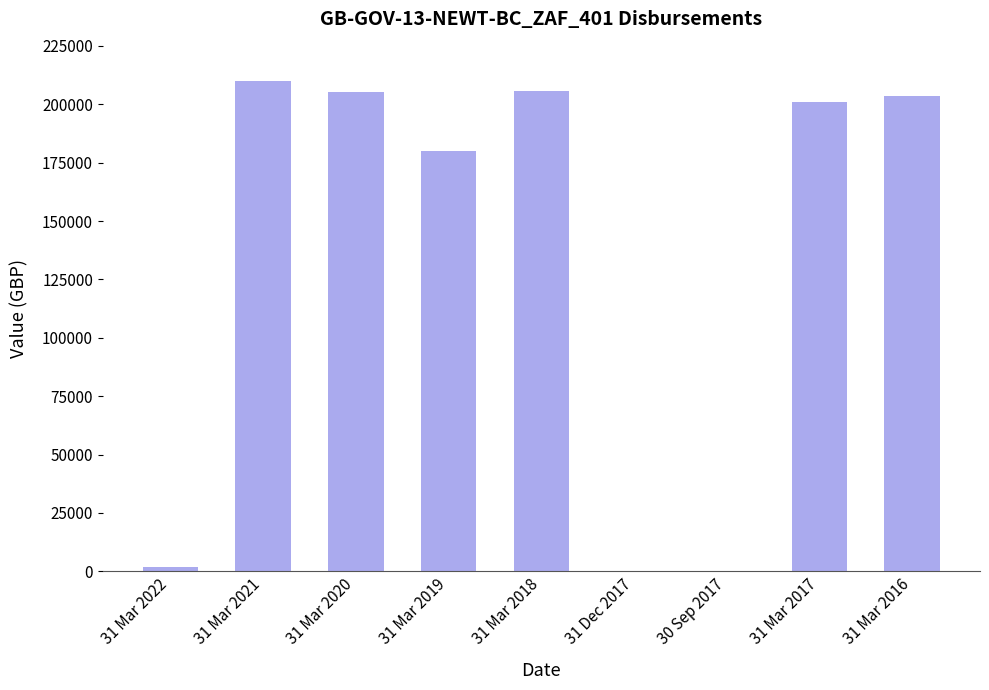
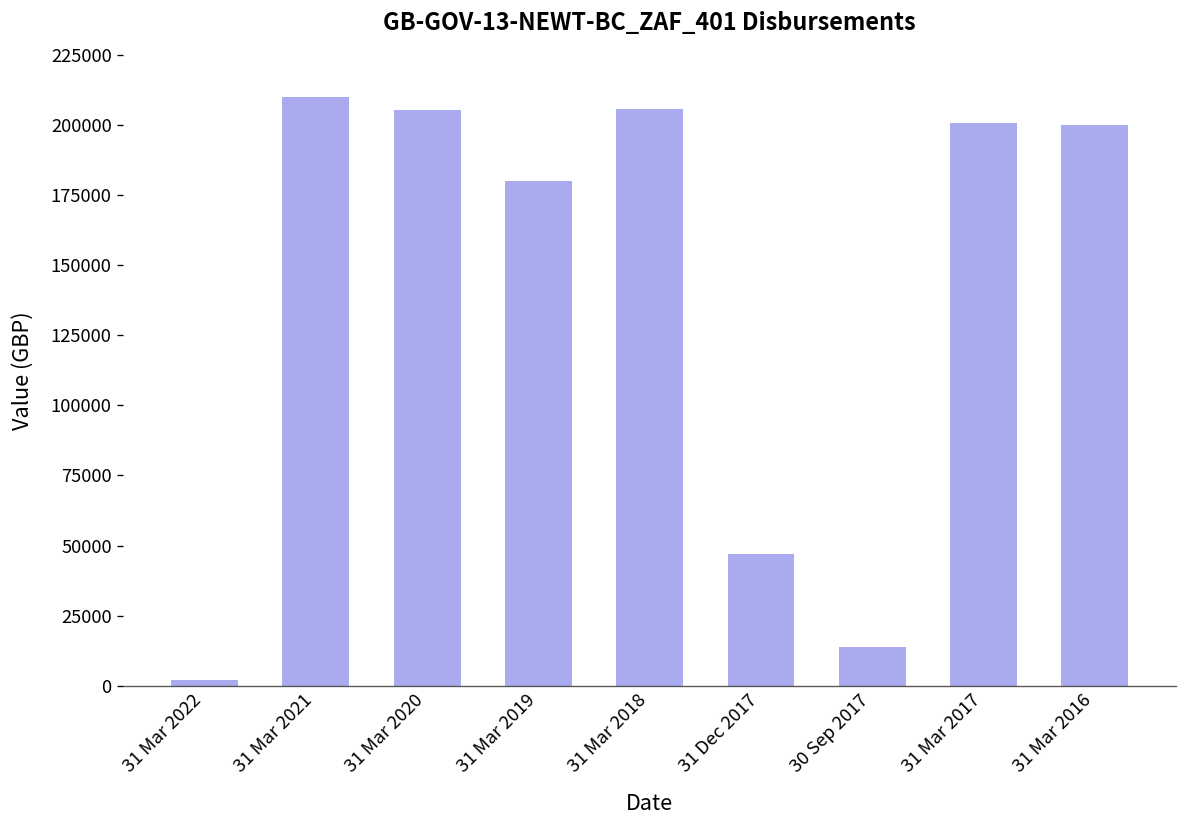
  {
    "31 Mar 2022": 2000,
    "31 Mar 2021": 210000,
    "31 Mar 2020": 205000,
    "31 Mar 2019": 180000,
    "31 Mar 2018": 206000,
-   "31 Dec 2017": 0,
-   "30 Sep 2017": 0,
+   "31 Dec 2017": 47000,
+   "30 Sep 2017": 14000,
    "31 Mar 2017": 201000,
-   "31 Mar 2016": 204000
+   "31 Mar 2016": 200000
  }
